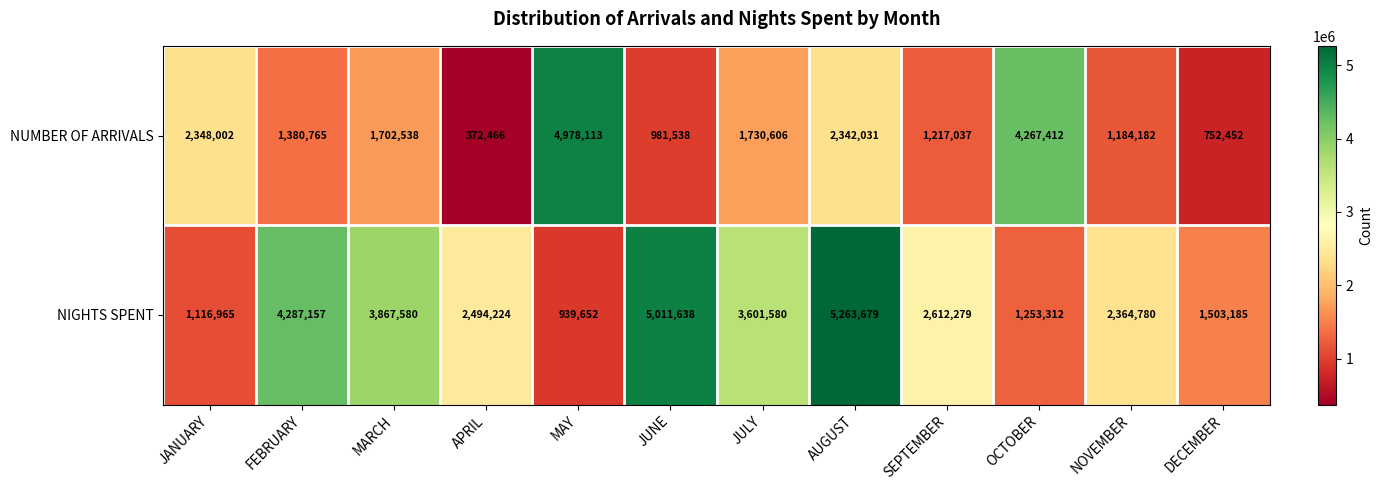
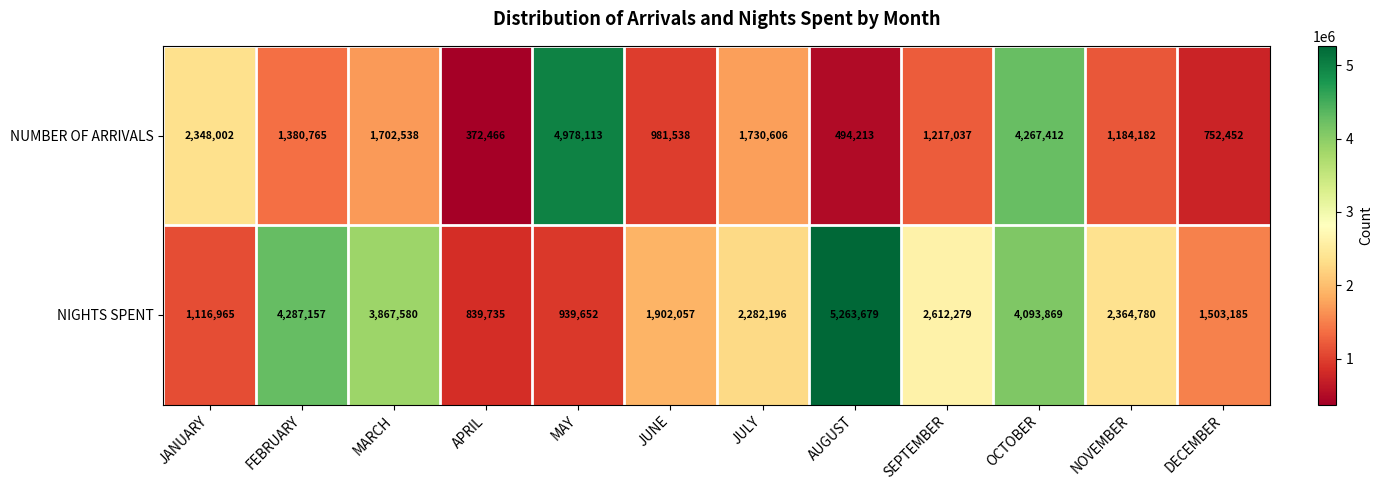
  {
    "NUMBER OF ARRIVALS": {
      "JANUARY": "2,348,002",
      "FEBRUARY": "1,380,765",
      "MARCH": "1,702,538",
      "APRIL": "372,466",
      "MAY": "4,978,113",
      "JUNE": "981,538",
      "JULY": "1,730,606",
-     "AUGUST": "2,342,031",
+     "AUGUST": "494,213",
      "SEPTEMBER": "1,217,037",
      "OCTOBER": "4,267,412",
      "NOVEMBER": "1,184,182",
      "DECEMBER": "752,452"
    },
    "NIGHTS SPENT": {
      "JANUARY": "1,116,965",
      "FEBRUARY": "4,287,157",
      "MARCH": "3,867,580",
-     "APRIL": "2,494,224",
+     "APRIL": "839,735",
      "MAY": "939,652",
-     "JUNE": "5,011,638",
-     "JULY": "3,601,580",
+     "JUNE": "1,902,057",
+     "JULY": "2,282,196",
      "AUGUST": "5,263,679",
      "SEPTEMBER": "2,612,279",
-     "OCTOBER": "1,253,312",
+     "OCTOBER": "4,093,869",
      "NOVEMBER": "2,364,780",
      "DECEMBER": "1,503,185"
    }
  }
